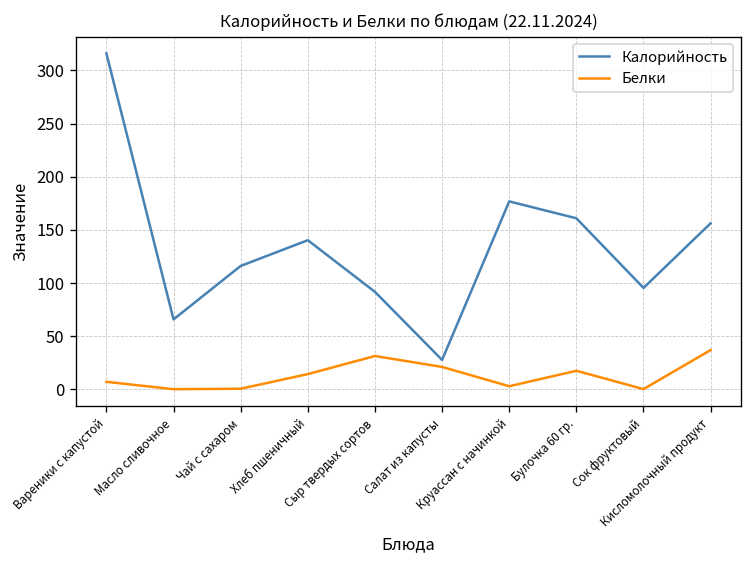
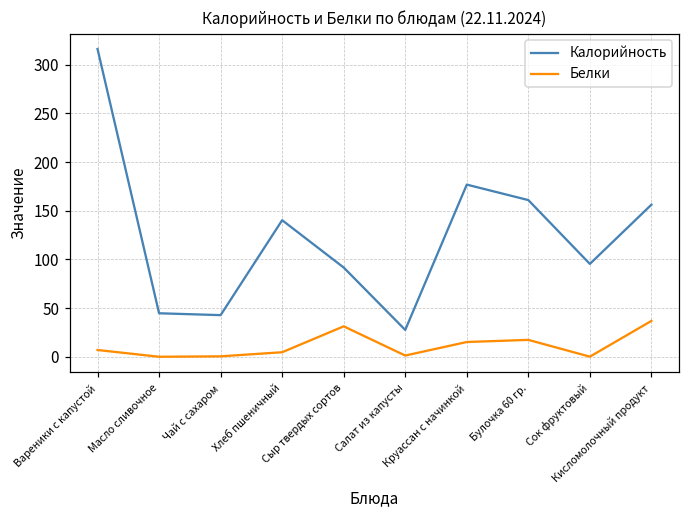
  {
    "Калорийность": {
      "Вареники с капустой": 320,
-     "Масло сливочное": 70,
-     "Чай с сахаром": 120,
+     "Масло сливочное": 40,
+     "Чай с сахаром": 40,
      "Хлеб пшеничный": 140,
      "Сыр твердых сортов": 90,
      "Салат из капусты": 30,
      "Круассан с начинкой": 180,
      "Булочка 60 гр.": 160,
      "Сок фруктовый": 100,
      "Кисломолочный продукт": 160
    },
    "Белки": {
      "Вареники с капустой": 10,
      "Масло сливочное": 0,
      "Чай с сахаром": 0,
-     "Хлеб пшеничный": 10,
+     "Хлеб пшеничный": 0,
      "Сыр твердых сортов": 30,
-     "Салат из капусты": 20,
-     "Круассан с начинкой": 0,
+     "Салат из капусты": 0,
+     "Круассан с начинкой": 20,
      "Булочка 60 гр.": 20,
      "Сок фруктовый": 0,
      "Кисломолочный продукт": 40
    }
  }
